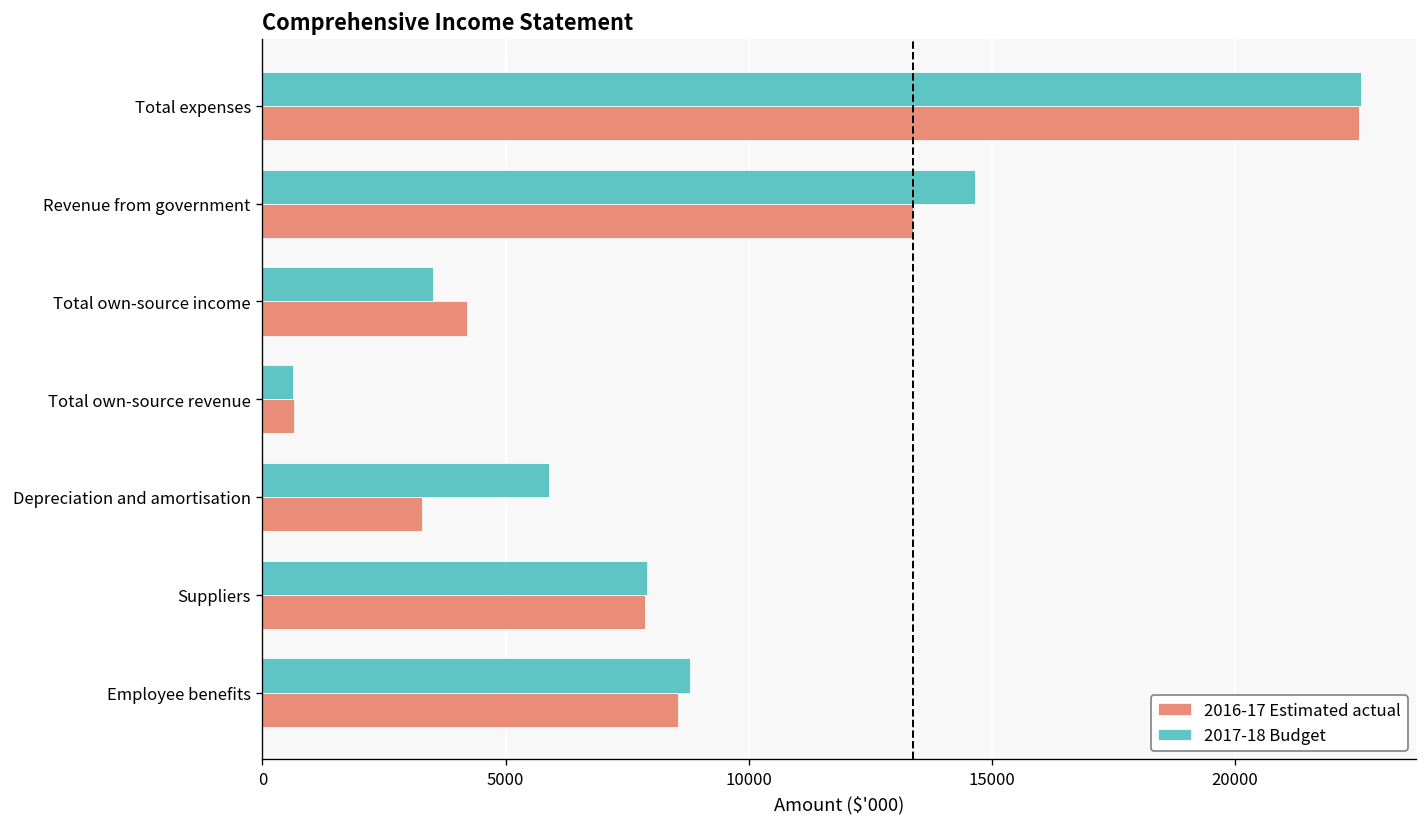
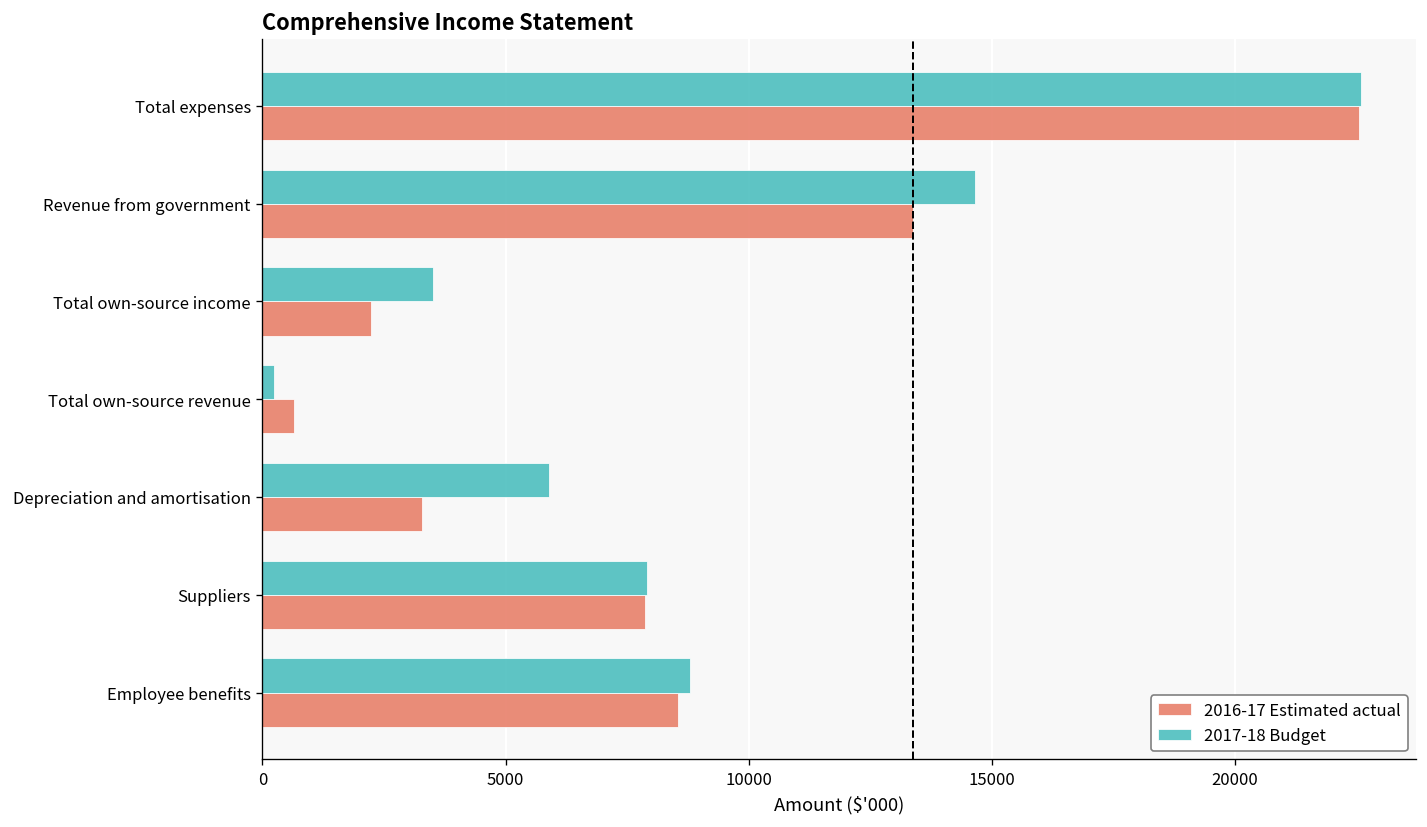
  {
    "2016-17 Estimated actual": {
      "Total expenses": 22500,
      "Revenue from government": 13400,
-     "Total own-source income": 4200,
+     "Total own-source income": 2200,
      "Total own-source revenue": 700,
      "Depreciation and amortisation": 3300,
      "Suppliers": 7900,
      "Employee benefits": 8500
    },
    "2017-18 Budget": {
      "Total expenses": 22600,
      "Revenue from government": 14700,
      "Total own-source income": 3500,
-     "Total own-source revenue": 600,
+     "Total own-source revenue": 200,
      "Depreciation and amortisation": 5900,
      "Suppliers": 7900,
      "Employee benefits": 8800
    }
  }
